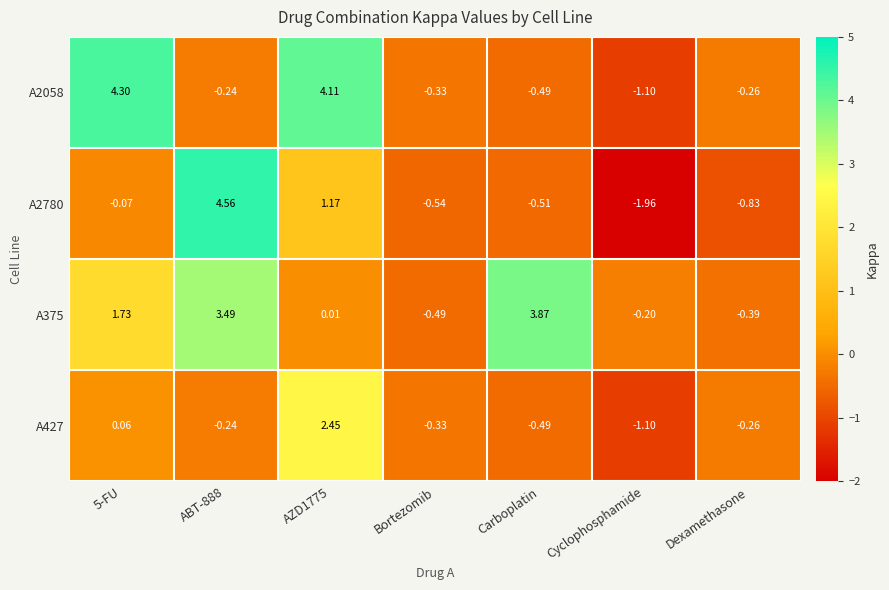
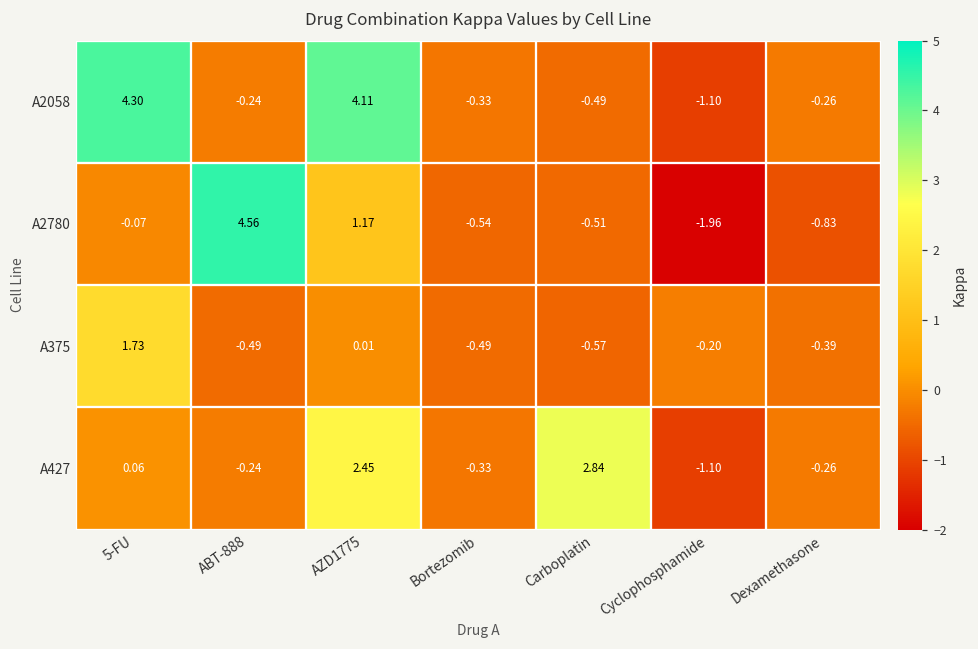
  {
    "A2058": {
      "5-FU": 4.30,
      "ABT-888": -0.24,
      "AZD1775": 4.11,
      "Bortezomib": -0.33,
      "Carboplatin": -0.49,
      "Cyclophosphamide": -1.10,
      "Dexamethasone": -0.26
    },
    "A2780": {
      "5-FU": -0.07,
      "ABT-888": 4.56,
      "AZD1775": 1.17,
      "Bortezomib": -0.54,
      "Carboplatin": -0.51,
      "Cyclophosphamide": -1.96,
      "Dexamethasone": -0.83
    },
    "A375": {
      "5-FU": 1.73,
-     "ABT-888": 3.49,
+     "ABT-888": -0.49,
      "AZD1775": 0.01,
      "Bortezomib": -0.49,
-     "Carboplatin": 3.87,
+     "Carboplatin": -0.57,
      "Cyclophosphamide": -0.20,
      "Dexamethasone": -0.39
    },
    "A427": {
      "5-FU": 0.06,
      "ABT-888": -0.24,
      "AZD1775": 2.45,
      "Bortezomib": -0.33,
-     "Carboplatin": -0.49,
+     "Carboplatin": 2.84,
      "Cyclophosphamide": -1.10,
      "Dexamethasone": -0.26
    }
  }
